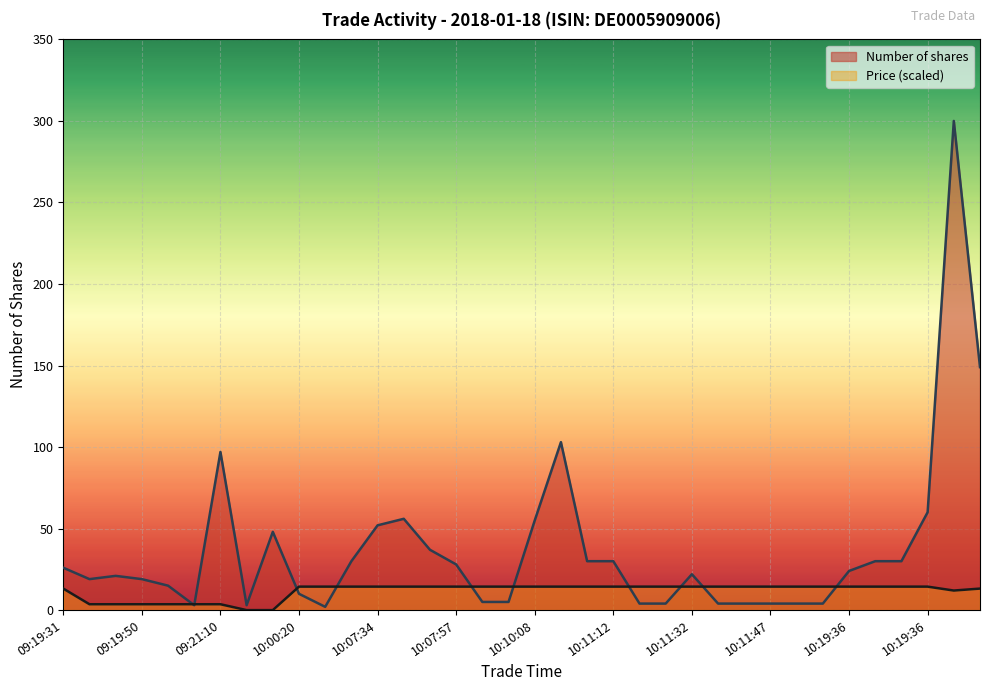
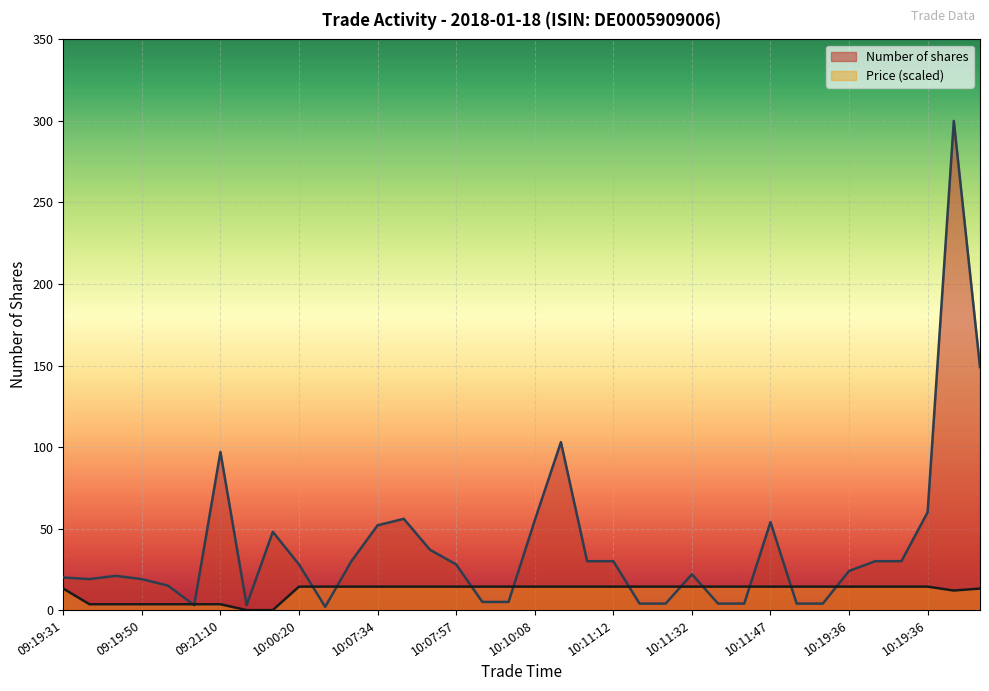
  {
    "Number of shares": {
-     "09:19:31": 26,
-     "10:00:20": 10,
+     "09:19:31": 20,
+     "10:00:20": 28,
      "10:07:57": 28,
      "10:10:08": 55,
      "10:11:32": 22,
-     "10:11:47": 4
+     "10:11:47": 54
    },
    "Price (scaled)": {
      "09:19:31": 13,
      "10:00:20": 14,
      "10:07:57": 14,
      "10:10:08": 14,
      "10:11:32": 14,
      "10:11:47": 14
    }
  }
